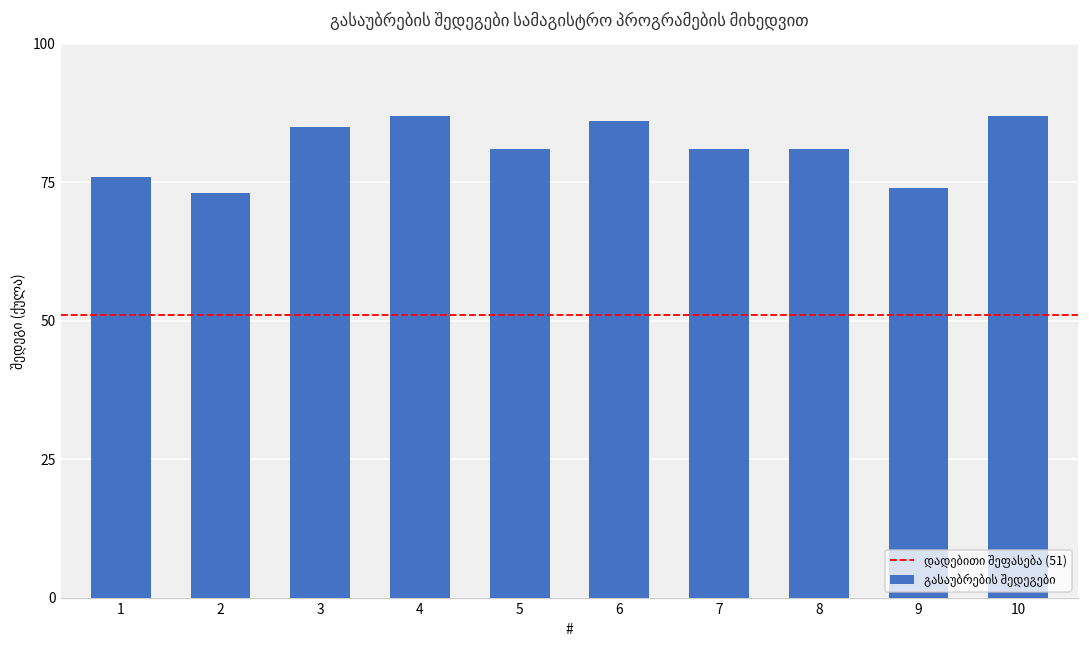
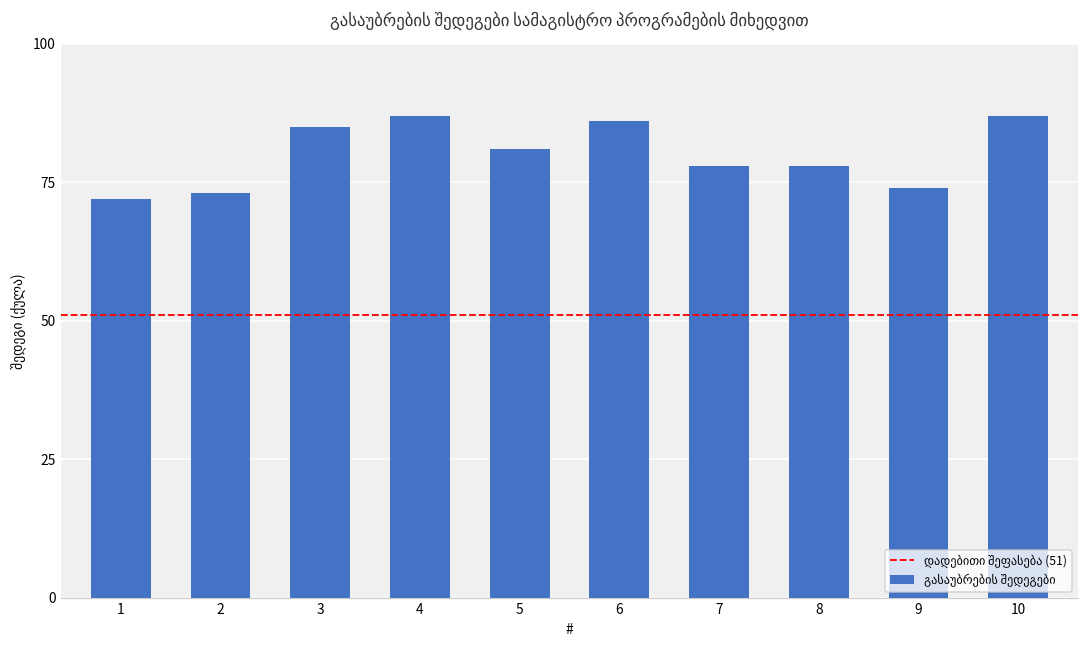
  {
-   "1": 76,
+   "1": 72,
    "2": 73,
    "3": 85,
    "4": 87,
    "5": 81,
    "6": 86,
-   "7": 81,
-   "8": 81,
+   "7": 78,
+   "8": 78,
    "9": 74,
    "10": 87
  }
